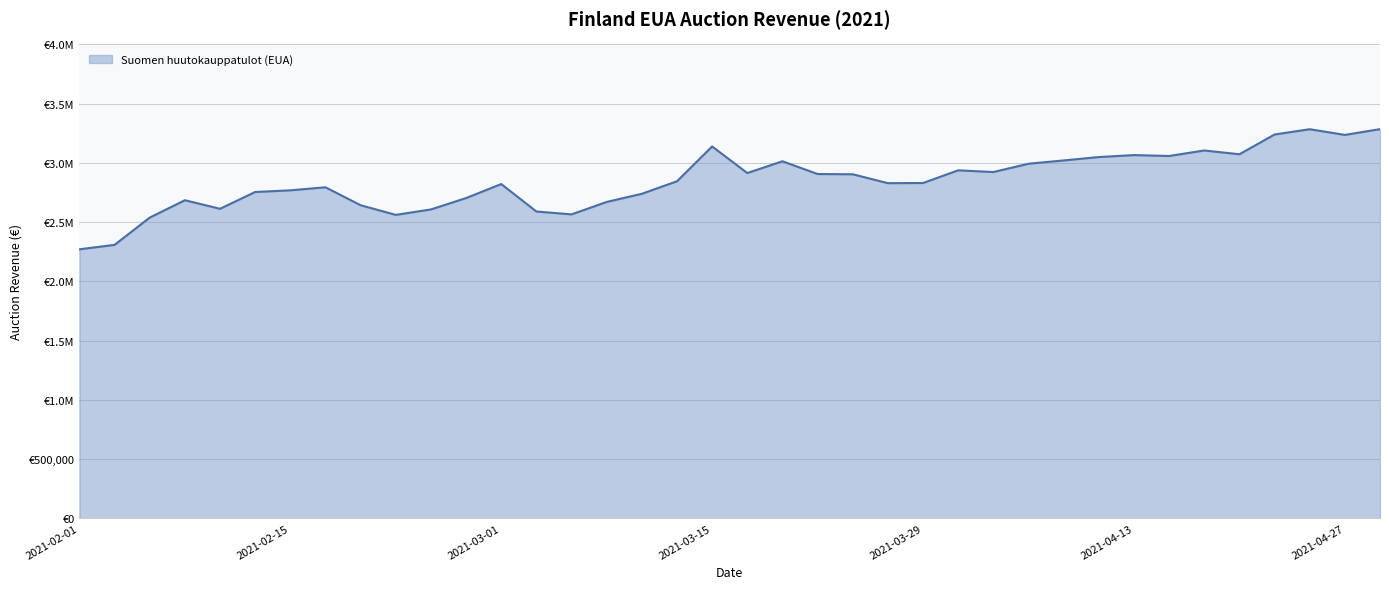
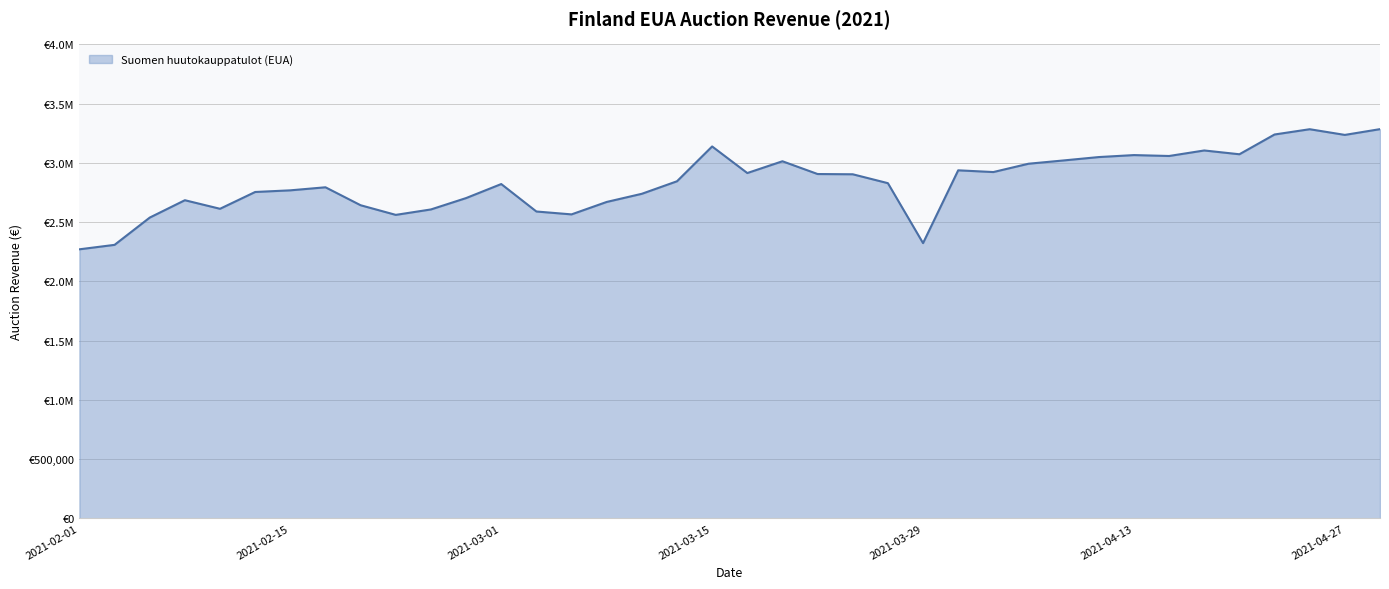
  {
    "2021-02-01": "€2,270,000",
    "2021-02-15": "€2,770,000",
    "2021-03-01": "€2,820,000",
    "2021-03-15": "€3,140,000",
-   "2021-03-29": "€2,830,000",
+   "2021-03-29": "€2,320,000",
    "2021-04-13": "€3,060,000",
    "2021-04-27": "€3,240,000"
  }
